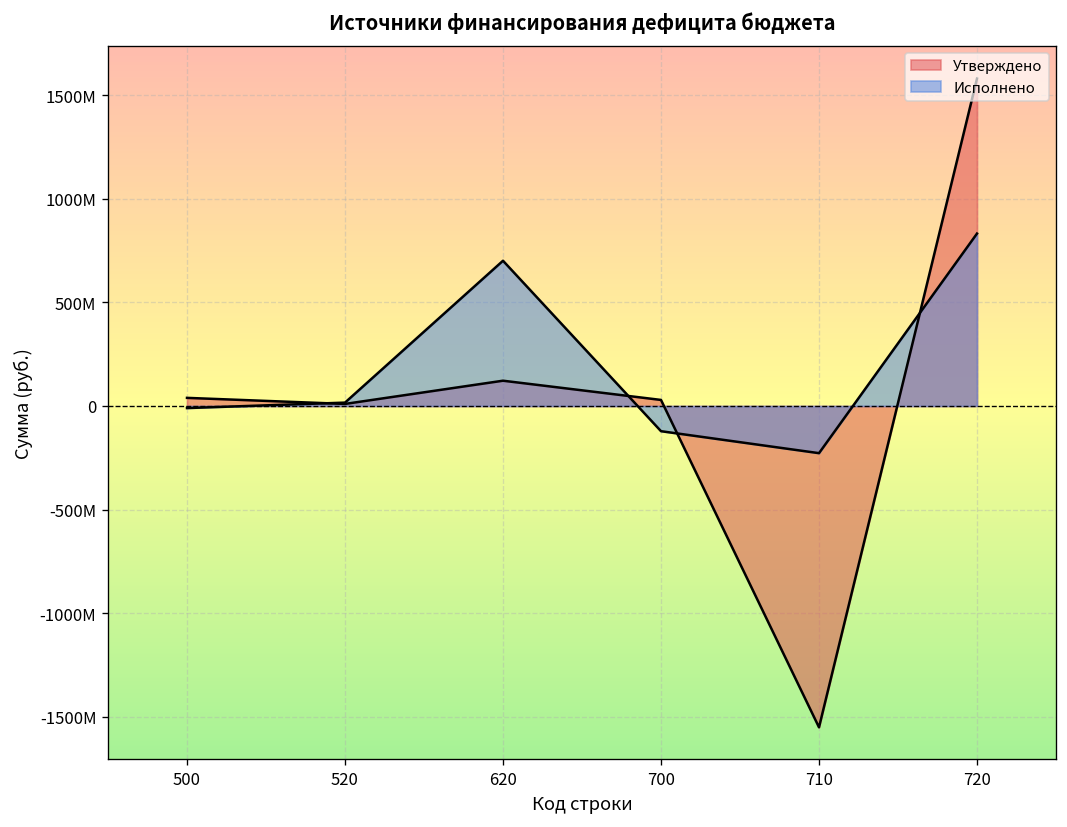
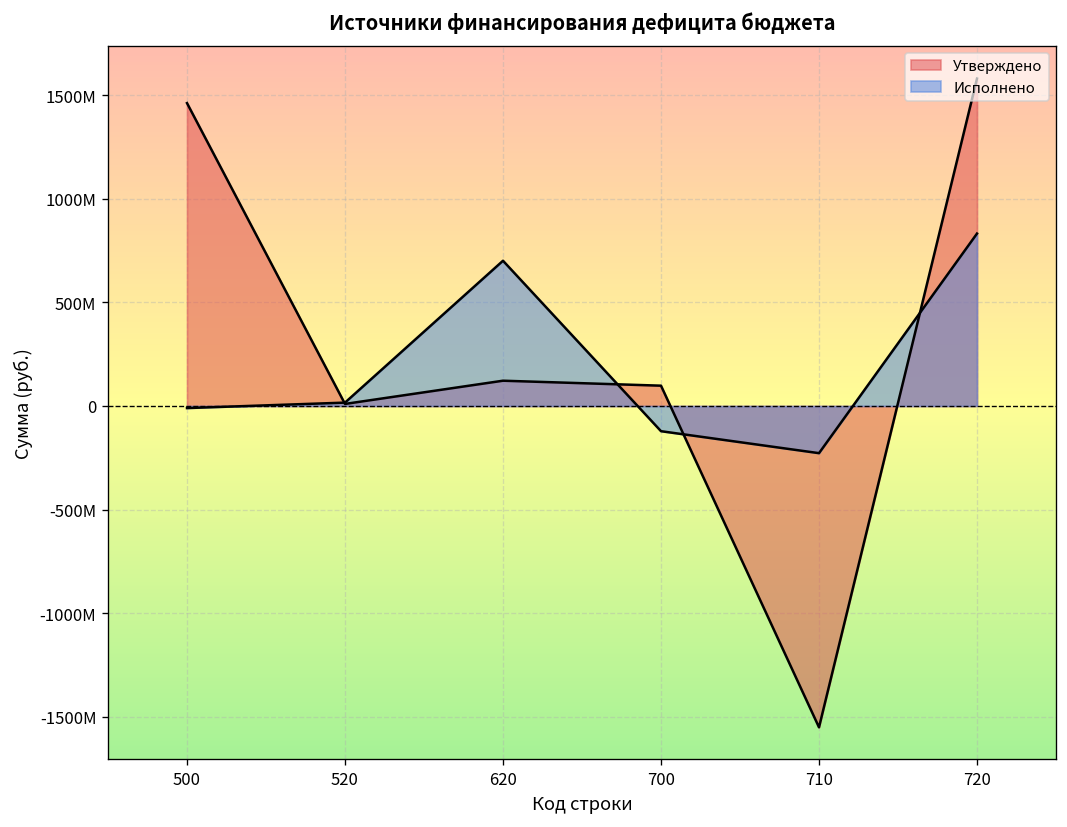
  {
    "Утверждено": {
-     "500": 40000000,
-     "700": 30000000
+     "500": 1460000000,
+     "700": 100000000
    }
  }
